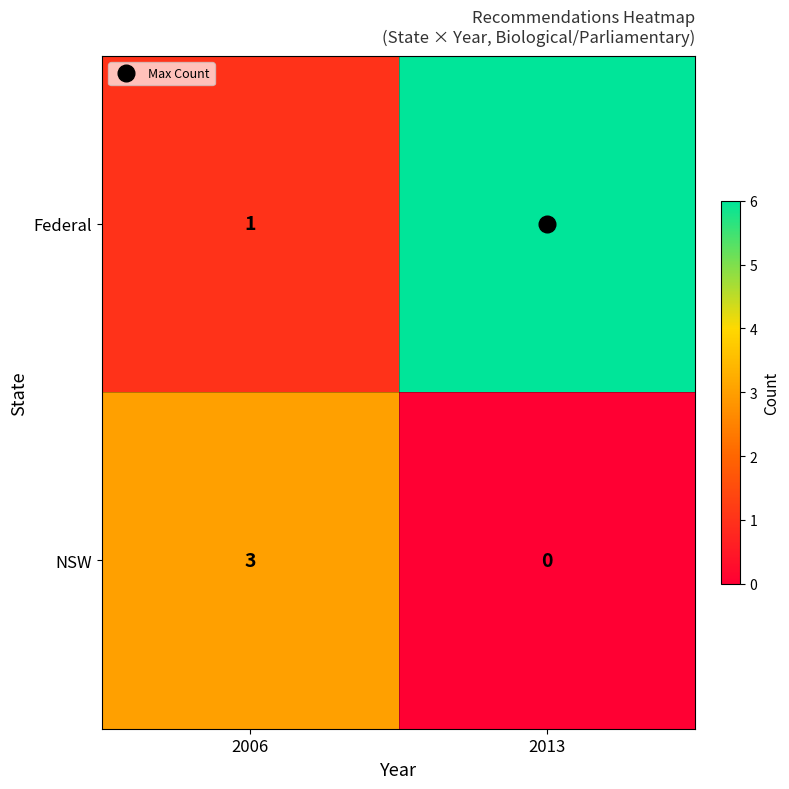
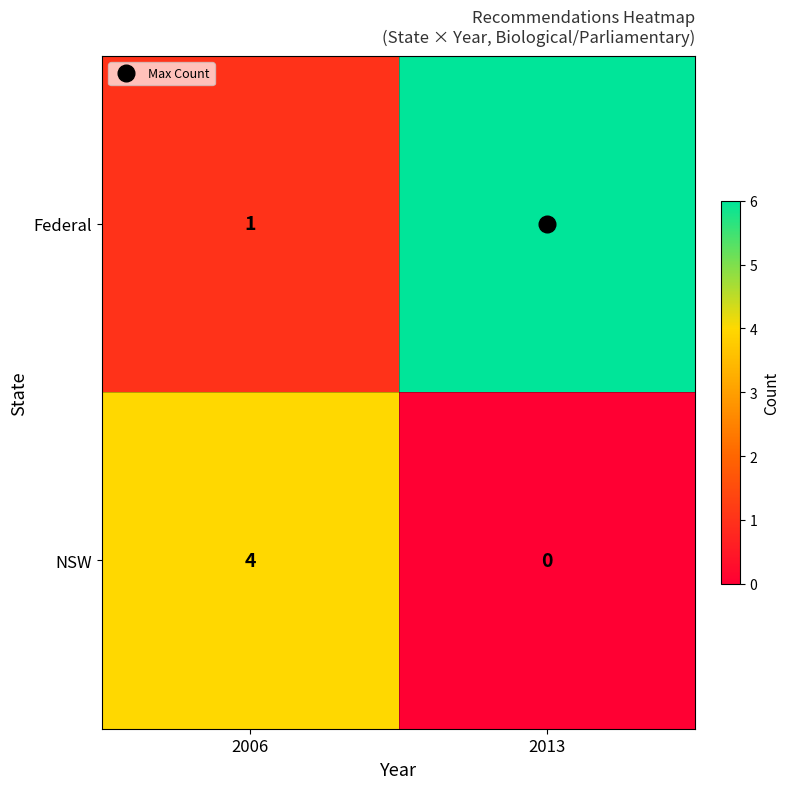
  {
    "Federal": {
      "2006": 1
    },
    "NSW": {
-     "2006": 3,
+     "2006": 4,
      "2013": 0
    }
  }
